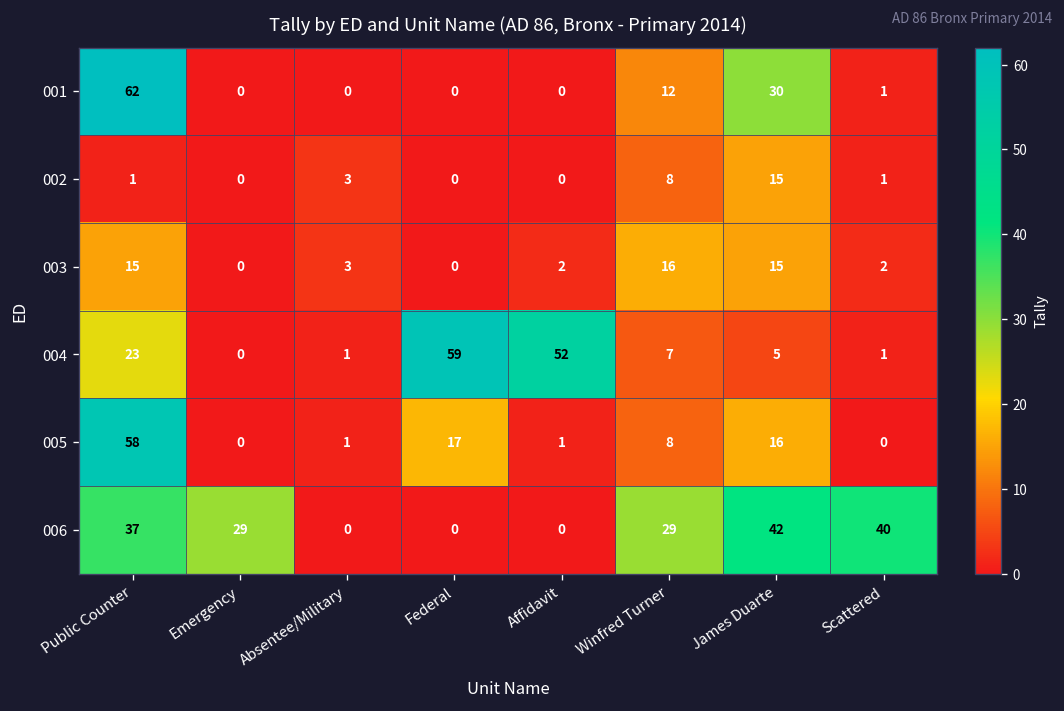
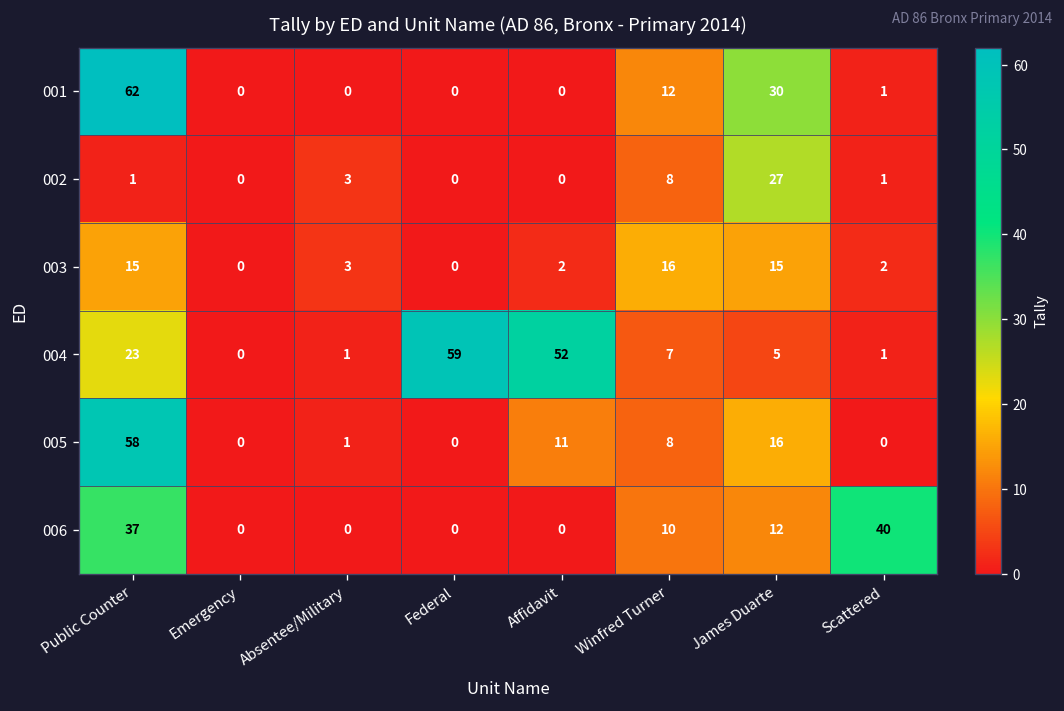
  {
    "001": {
      "Public Counter": 62,
      "Emergency": 0,
      "Absentee/Military": 0,
      "Federal": 0,
      "Affidavit": 0,
      "Winfred Turner": 12,
      "James Duarte": 30,
      "Scattered": 1
    },
    "002": {
      "Public Counter": 1,
      "Emergency": 0,
      "Absentee/Military": 3,
      "Federal": 0,
      "Affidavit": 0,
      "Winfred Turner": 8,
-     "James Duarte": 15,
+     "James Duarte": 27,
      "Scattered": 1
    },
    "003": {
      "Public Counter": 15,
      "Emergency": 0,
      "Absentee/Military": 3,
      "Federal": 0,
      "Affidavit": 2,
      "Winfred Turner": 16,
      "James Duarte": 15,
      "Scattered": 2
    },
    "004": {
      "Public Counter": 23,
      "Emergency": 0,
      "Absentee/Military": 1,
      "Federal": 59,
      "Affidavit": 52,
      "Winfred Turner": 7,
      "James Duarte": 5,
      "Scattered": 1
    },
    "005": {
      "Public Counter": 58,
      "Emergency": 0,
      "Absentee/Military": 1,
-     "Federal": 17,
-     "Affidavit": 1,
+     "Federal": 0,
+     "Affidavit": 11,
      "Winfred Turner": 8,
      "James Duarte": 16,
      "Scattered": 0
    },
    "006": {
      "Public Counter": 37,
-     "Emergency": 29,
+     "Emergency": 0,
      "Absentee/Military": 0,
      "Federal": 0,
      "Affidavit": 0,
-     "Winfred Turner": 29,
-     "James Duarte": 42,
+     "Winfred Turner": 10,
+     "James Duarte": 12,
      "Scattered": 40
    }
  }
